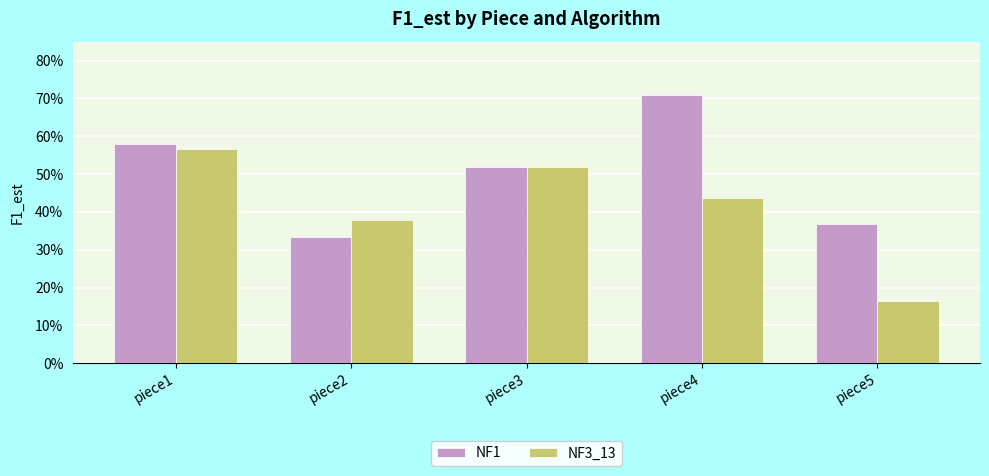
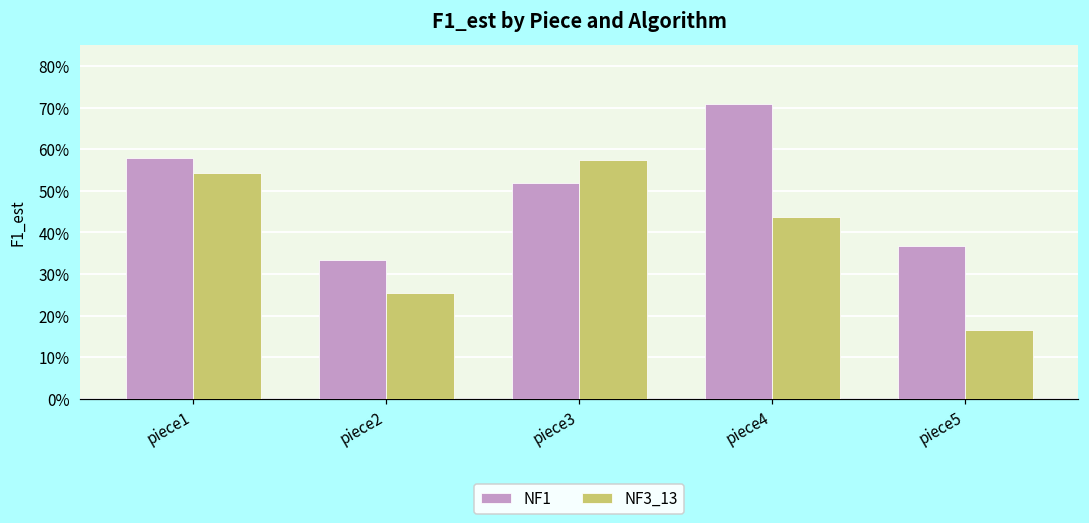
  {
    "NF1": {
      "piece1": "58%",
      "piece2": "33%",
      "piece3": "52%",
      "piece4": "71%",
      "piece5": "37%"
    },
    "NF3_13": {
-     "piece1": "57%",
-     "piece2": "38%",
-     "piece3": "52%",
+     "piece1": "54%",
+     "piece2": "25%",
+     "piece3": "57%",
      "piece4": "44%",
      "piece5": "16%"
    }
  }
